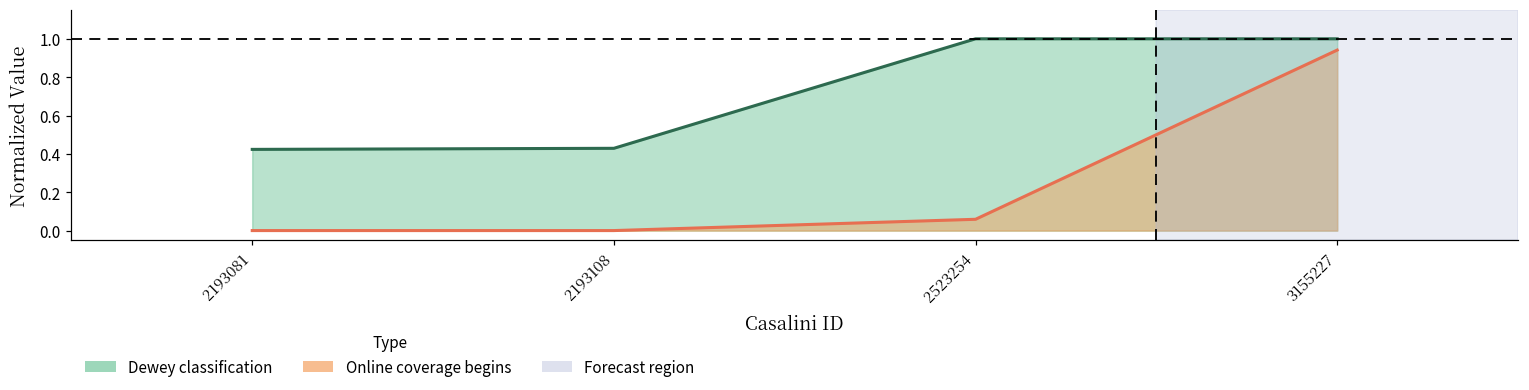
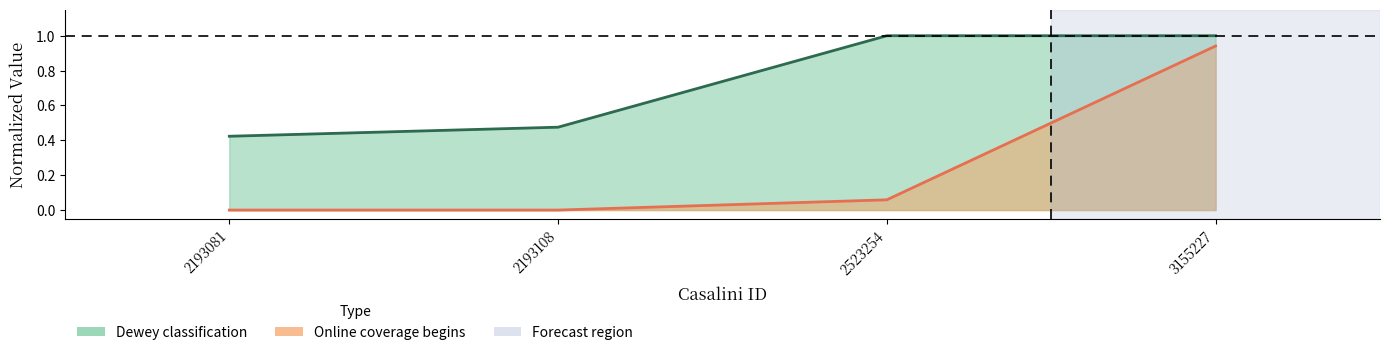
  {
    "Dewey classification": {
      "2193081": 0.42,
-     "2193108": 0.43,
+     "2193108": 0.48,
      "2523254": 1.00,
      "3155227": 1.00
    },
    "Online coverage begins": {
      "2193081": 0.00,
      "2193108": 0.00,
      "2523254": 0.06,
      "3155227": 0.94
    }
  }
